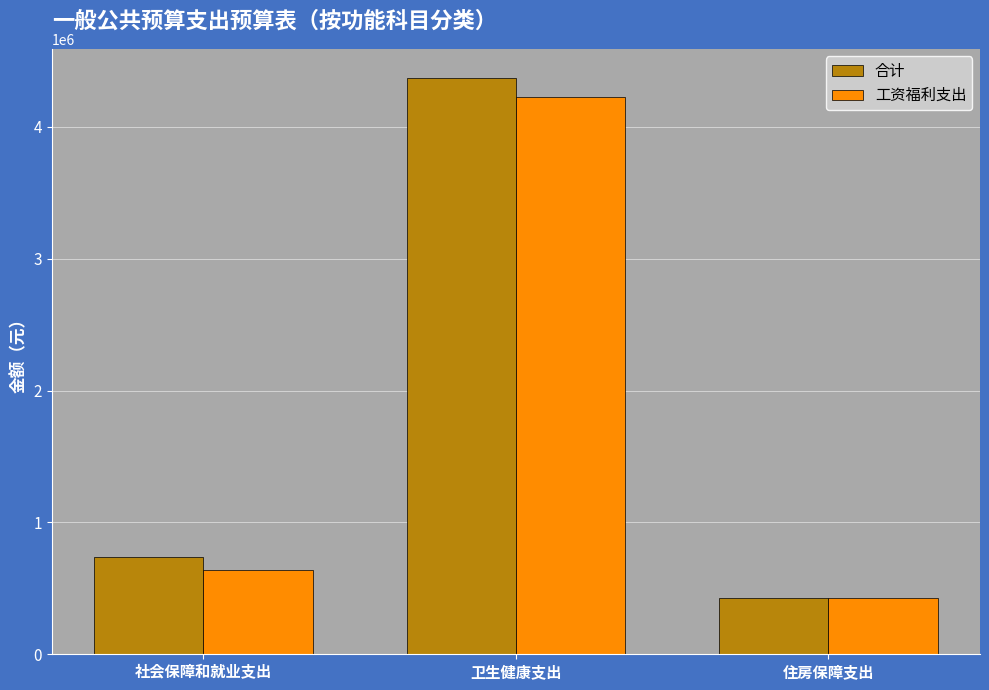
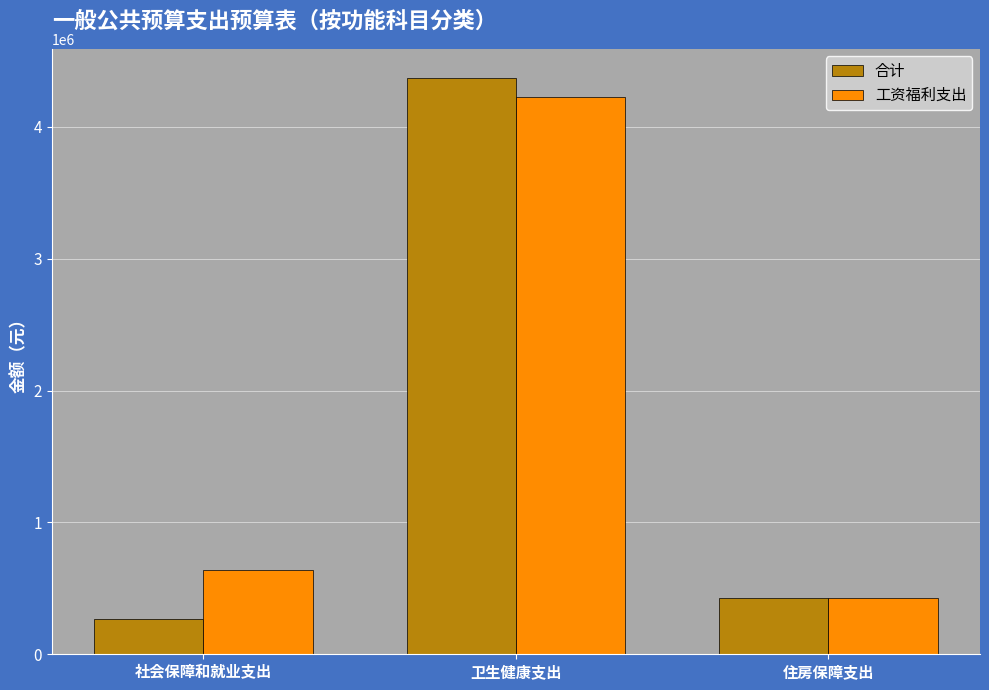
  {
    "合计": {
-     "社会保障和就业支出": 740000,
+     "社会保障和就业支出": 270000,
      "卫生健康支出": 4370000,
      "住房保障支出": 430000
    },
    "工资福利支出": {
      "社会保障和就业支出": 640000,
      "卫生健康支出": 4220000,
      "住房保障支出": 430000
    }
  }
